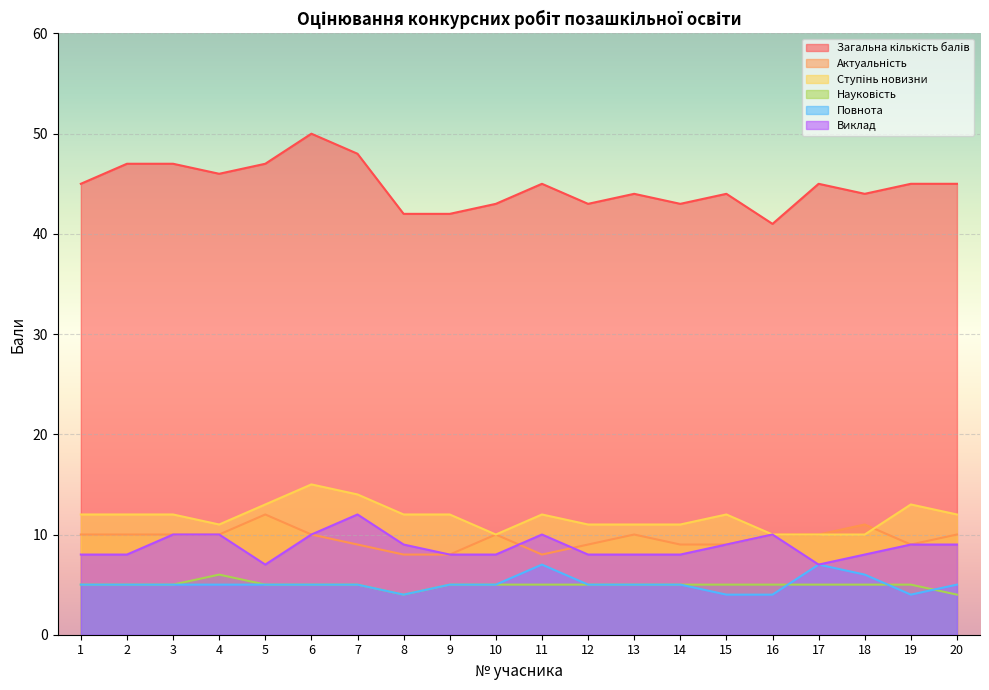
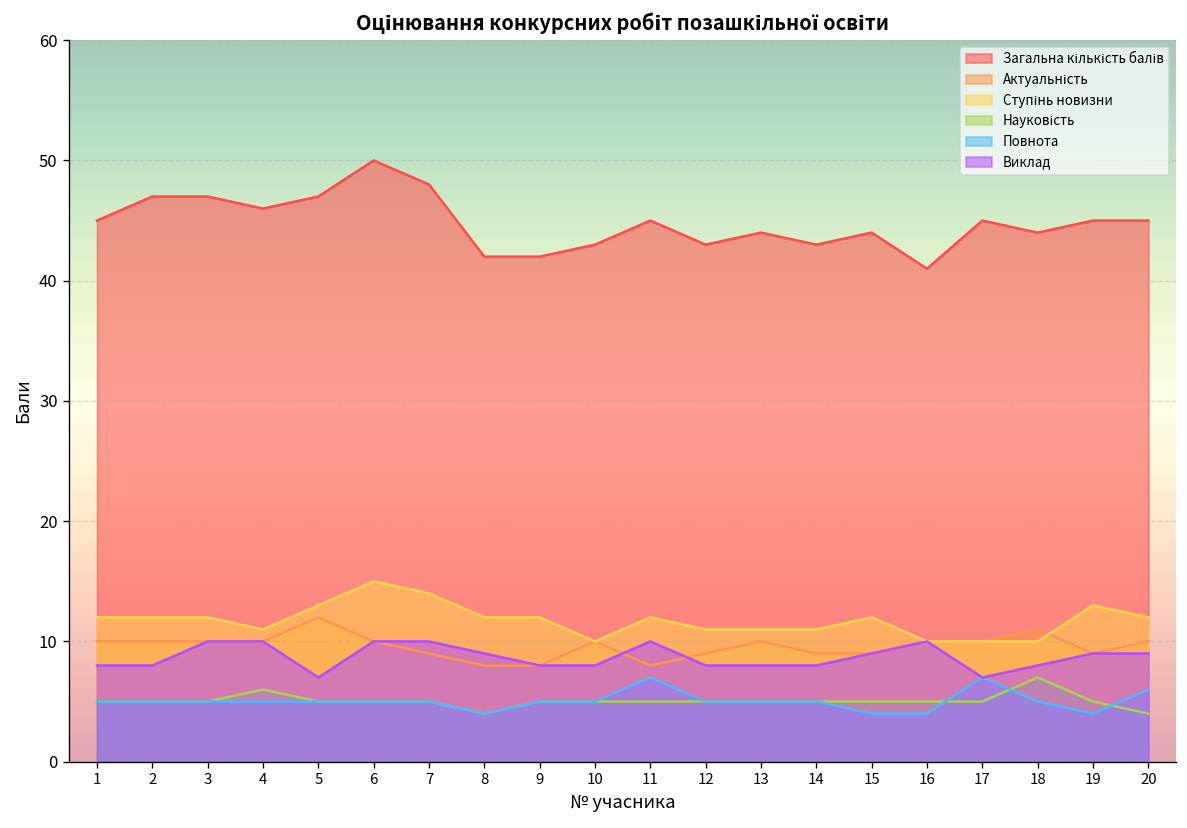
  {
    "Науковість": {
      "4": 6,
      "11": 5,
      "15": 5,
      "16": 5,
      "17": 5,
-     "18": 5,
+     "18": 7,
      "19": 5,
      "20": 4
    },
    "Повнота": {
      "4": 5,
      "11": 7,
      "15": 4,
      "16": 4,
-     "18": 6,
+     "18": 5,
      "19": 4,
-     "20": 5
+     "20": 6
    },
    "Виклад": {
      "1": 8,
      "2": 8,
      "5": 7,
-     "7": 12,
+     "7": 10,
      "8": 9,
      "10": 8,
      "11": 10,
      "12": 8,
      "13": 8,
      "14": 8,
      "18": 8,
      "20": 9
    }
  }
